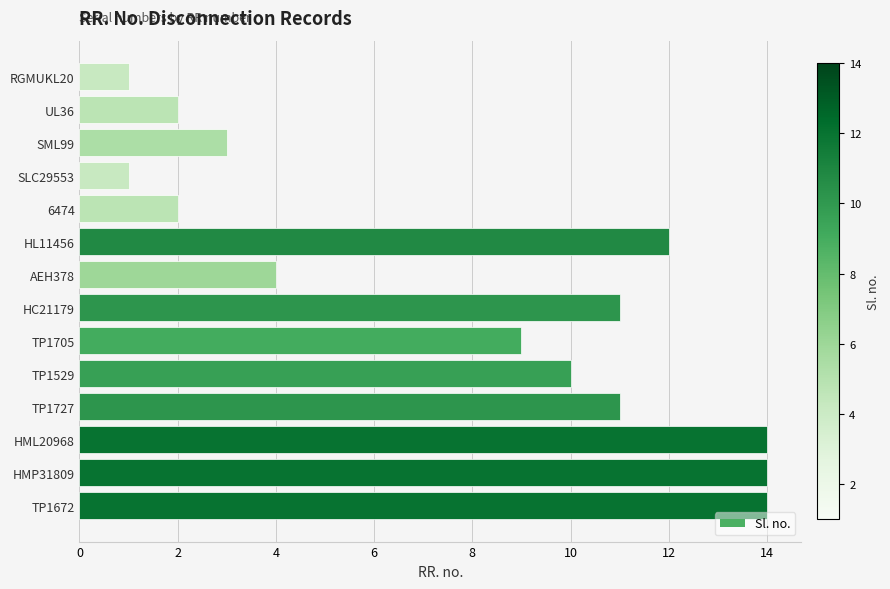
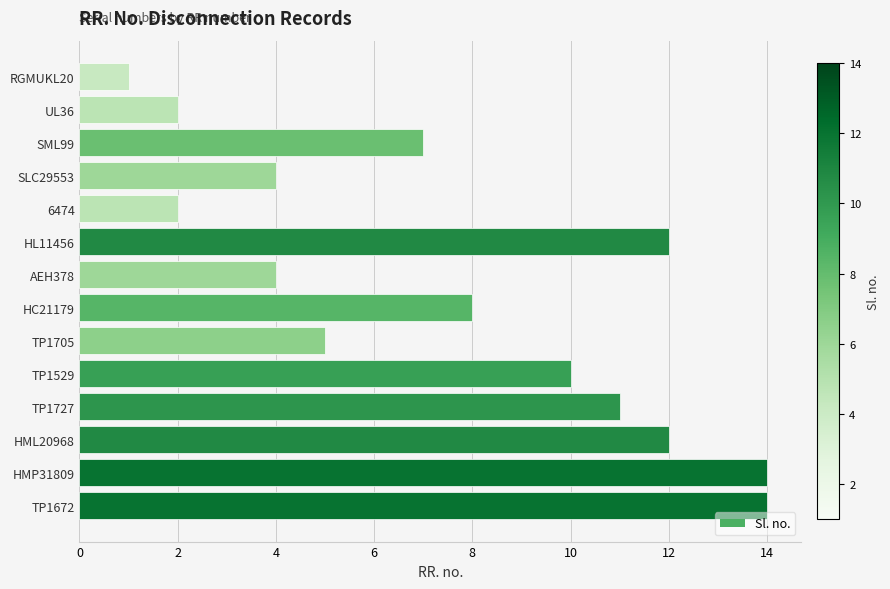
  {
    "RGMUKL20": 1,
    "UL36": 2,
-   "SML99": 3,
-   "SLC29553": 1,
+   "SML99": 7,
+   "SLC29553": 4,
    "6474": 2,
    "HL11456": 12,
    "AEH378": 4,
-   "HC21179": 11,
-   "TP1705": 9,
+   "HC21179": 8,
+   "TP1705": 5,
    "TP1529": 10,
    "TP1727": 11,
-   "HML20968": 14,
+   "HML20968": 12,
    "HMP31809": 14,
    "TP1672": 14
  }
